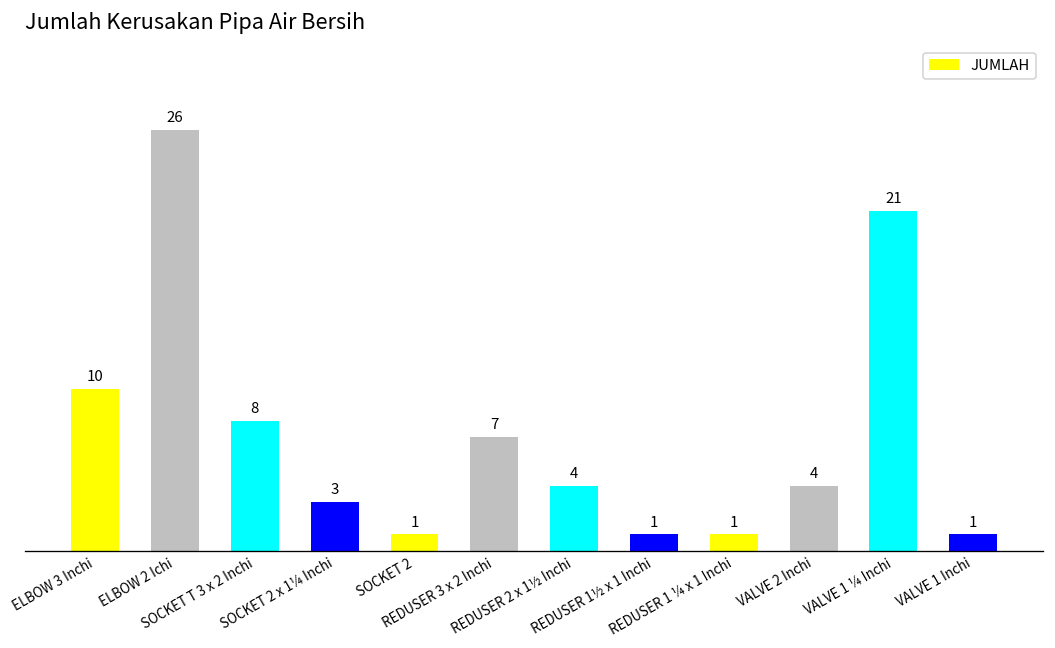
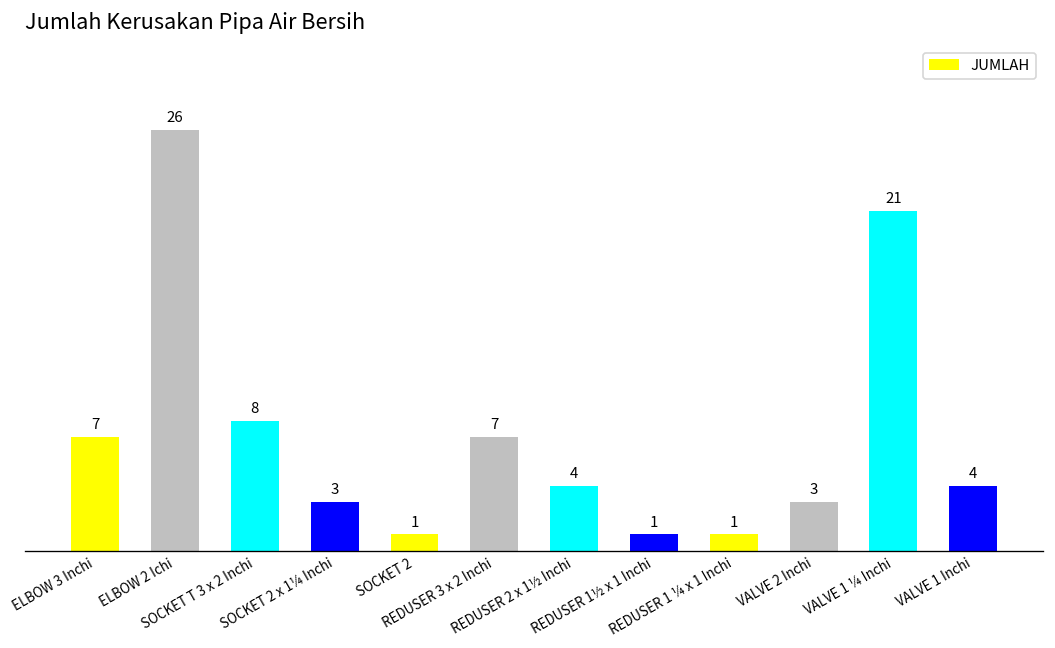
  {
-   "ELBOW 3 Inchi": 10,
+   "ELBOW 3 Inchi": 7,
    "ELBOW 2 Ichi": 26,
    "SOCKET T 3 x 2 Inchi": 8,
    "SOCKET 2 x 1¼ Inchi": 3,
    "SOCKET 2": 1,
    "REDUSER 3 x 2 Inchi": 7,
    "REDUSER 2 x 1½ Inchi": 4,
    "REDUSER 1½ x 1 Inchi": 1,
    "REDUSER 1 ¼ x 1 Inchi": 1,
-   "VALVE 2 Inchi": 4,
+   "VALVE 2 Inchi": 3,
    "VALVE 1 ¼ Inchi": 21,
-   "VALVE 1 Inchi": 1
+   "VALVE 1 Inchi": 4
  }
